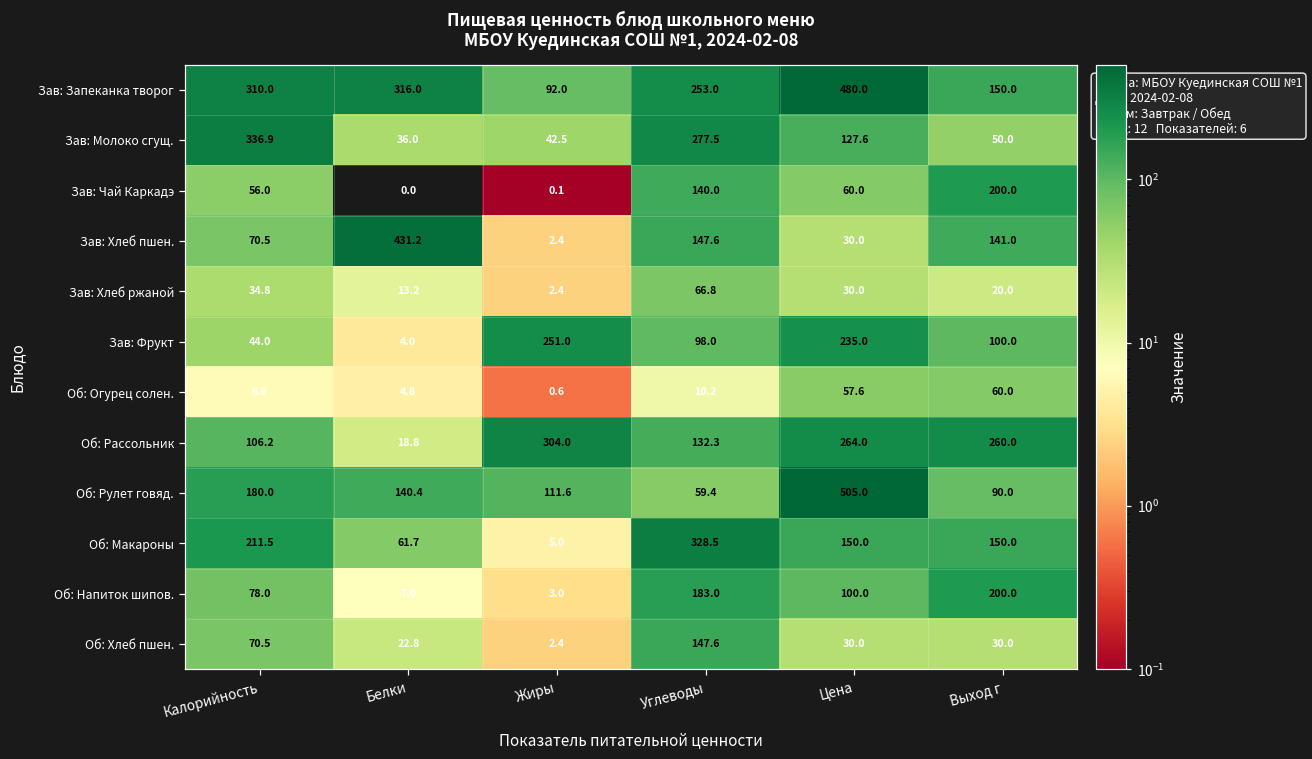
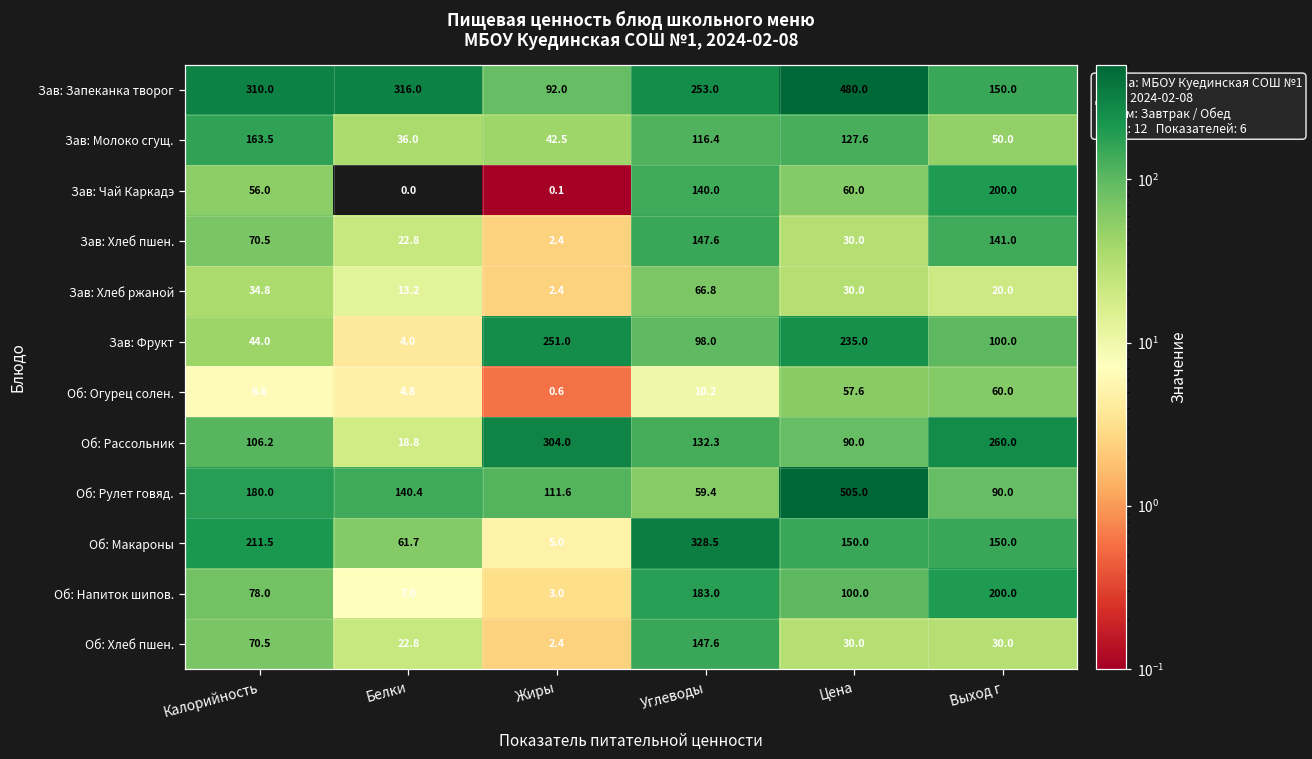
  {
    "Зав: Запеканка творог": {
      "Калорийность": 310.0,
      "Белки": 316.0,
      "Жиры": 92.0,
      "Углеводы": 253.0,
      "Цена": 480.0,
      "Выход г": 150.0
    },
    "Зав: Молоко сгущ.": {
-     "Калорийность": 336.9,
+     "Калорийность": 163.5,
      "Белки": 36.0,
      "Жиры": 42.5,
-     "Углеводы": 277.5,
+     "Углеводы": 116.4,
      "Цена": 127.6,
      "Выход г": 50.0
    },
    "Зав: Чай Каркадэ": {
      "Калорийность": 56.0,
      "Белки": 0.0,
      "Жиры": 0.1,
      "Углеводы": 140.0,
      "Цена": 60.0,
      "Выход г": 200.0
    },
    "Зав: Хлеб пшен.": {
      "Калорийность": 70.5,
-     "Белки": 431.2,
+     "Белки": 22.8,
      "Жиры": 2.4,
      "Углеводы": 147.6,
      "Цена": 30.0,
      "Выход г": 141.0
    },
    "Зав: Хлеб ржаной": {
      "Калорийность": 34.8,
      "Белки": 13.2,
      "Жиры": 2.4,
      "Углеводы": 66.8,
      "Цена": 30.0,
      "Выход г": 20.0
    },
    "Зав: Фрукт": {
      "Калорийность": 44.0,
      "Белки": 4.0,
      "Жиры": 251.0,
      "Углеводы": 98.0,
      "Цена": 235.0,
      "Выход г": 100.0
    },
    "Об: Огурец солен.": {
      "Калорийность": 6.6,
      "Белки": 4.8,
      "Жиры": 0.6,
      "Углеводы": 10.2,
      "Цена": 57.6,
      "Выход г": 60.0
    },
    "Об: Рассольник": {
      "Калорийность": 106.2,
      "Белки": 18.8,
      "Жиры": 304.0,
      "Углеводы": 132.3,
-     "Цена": 264.0,
+     "Цена": 90.0,
      "Выход г": 260.0
    },
    "Об: Рулет говяд.": {
      "Калорийность": 180.0,
      "Белки": 140.4,
      "Жиры": 111.6,
      "Углеводы": 59.4,
      "Цена": 505.0,
      "Выход г": 90.0
    },
    "Об: Макароны": {
      "Калорийность": 211.5,
      "Белки": 61.7,
      "Жиры": 5.0,
      "Углеводы": 328.5,
      "Цена": 150.0,
      "Выход г": 150.0
    },
    "Об: Напиток шипов.": {
      "Калорийность": 78.0,
      "Белки": 7.0,
      "Жиры": 3.0,
      "Углеводы": 183.0,
      "Цена": 100.0,
      "Выход г": 200.0
    },
    "Об: Хлеб пшен.": {
      "Калорийность": 70.5,
      "Белки": 22.8,
      "Жиры": 2.4,
      "Углеводы": 147.6,
      "Цена": 30.0,
      "Выход г": 30.0
    }
  }
